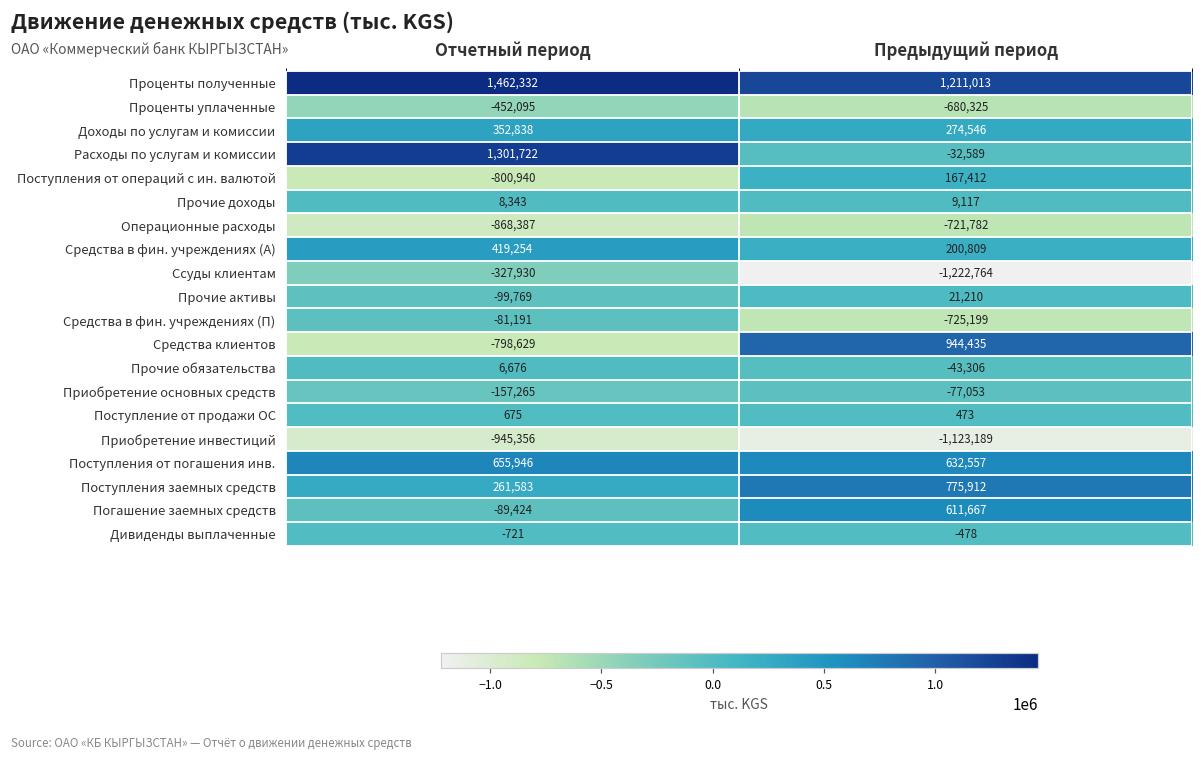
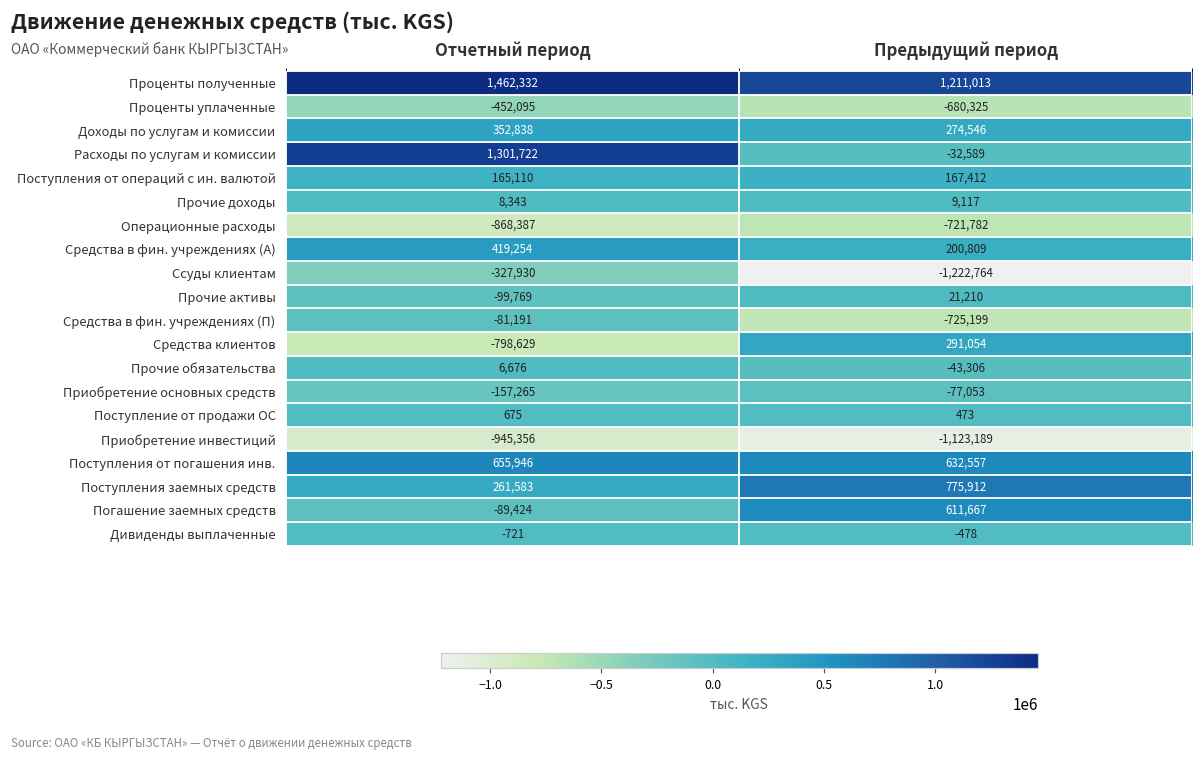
  {
    "Проценты полученные": {
      "Отчетный период": "1,462,332",
      "Предыдущий период": "1,211,013"
    },
    "Проценты уплаченные": {
      "Отчетный период": "-452,095",
      "Предыдущий период": "-680,325"
    },
    "Доходы по услугам и комиссии": {
      "Отчетный период": "352,838",
      "Предыдущий период": "274,546"
    },
    "Расходы по услугам и комиссии": {
      "Отчетный период": "1,301,722",
      "Предыдущий период": "-32,589"
    },
    "Поступления от операций с ин. валютой": {
-     "Отчетный период": "-800,940",
+     "Отчетный период": "165,110",
      "Предыдущий период": "167,412"
    },
    "Прочие доходы": {
      "Отчетный период": "8,343",
      "Предыдущий период": "9,117"
    },
    "Операционные расходы": {
      "Отчетный период": "-868,387",
      "Предыдущий период": "-721,782"
    },
    "Средства в фин. учреждениях (А)": {
      "Отчетный период": "419,254",
      "Предыдущий период": "200,809"
    },
    "Ссуды клиентам": {
      "Отчетный период": "-327,930",
      "Предыдущий период": "-1,222,764"
    },
    "Прочие активы": {
      "Отчетный период": "-99,769",
      "Предыдущий период": "21,210"
    },
    "Средства в фин. учреждениях (П)": {
      "Отчетный период": "-81,191",
      "Предыдущий период": "-725,199"
    },
    "Средства клиентов": {
      "Отчетный период": "-798,629",
-     "Предыдущий период": "944,435"
+     "Предыдущий период": "291,054"
    },
    "Прочие обязательства": {
      "Отчетный период": "6,676",
      "Предыдущий период": "-43,306"
    },
    "Приобретение основных средств": {
      "Отчетный период": "-157,265",
      "Предыдущий период": "-77,053"
    },
    "Поступление от продажи ОС": {
      "Отчетный период": "675",
      "Предыдущий период": "473"
    },
    "Приобретение инвестиций": {
      "Отчетный период": "-945,356",
      "Предыдущий период": "-1,123,189"
    },
    "Поступления от погашения инв.": {
      "Отчетный период": "655,946",
      "Предыдущий период": "632,557"
    },
    "Поступления заемных средств": {
      "Отчетный период": "261,583",
      "Предыдущий период": "775,912"
    },
    "Погашение заемных средств": {
      "Отчетный период": "-89,424",
      "Предыдущий период": "611,667"
    },
    "Дивиденды выплаченные": {
      "Отчетный период": "-721",
      "Предыдущий период": "-478"
    }
  }
